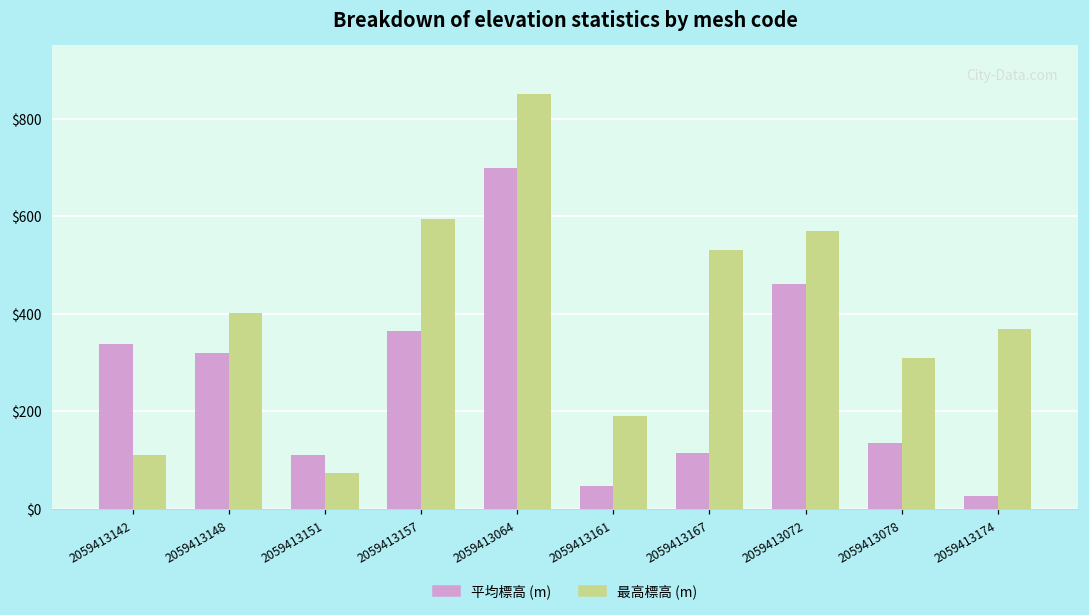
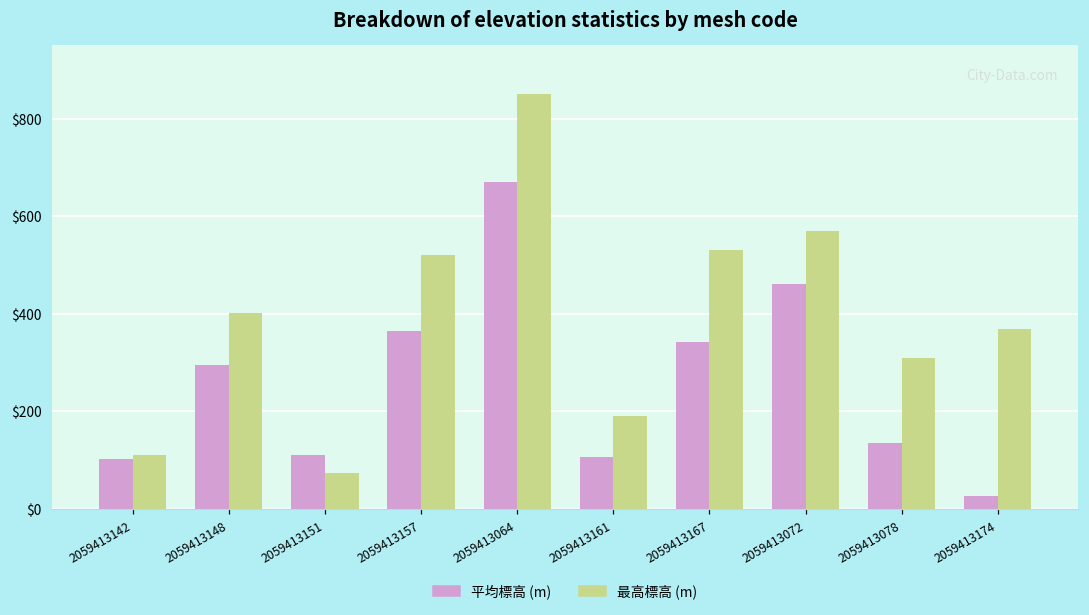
  {
    "平均標高 (m)": {
-     "2059413142": "$340",
-     "2059413148": "$320",
+     "2059413142": "$100",
+     "2059413148": "$300",
      "2059413151": "$110",
      "2059413157": "$360",
-     "2059413064": "$700",
-     "2059413161": "$50",
-     "2059413167": "$110",
+     "2059413064": "$670",
+     "2059413161": "$110",
+     "2059413167": "$340",
      "2059413072": "$460",
      "2059413078": "$140",
      "2059413174": "$30"
    },
    "最高標高 (m)": {
      "2059413142": "$110",
      "2059413148": "$400",
      "2059413151": "$70",
-     "2059413157": "$600",
+     "2059413157": "$520",
      "2059413064": "$850",
      "2059413161": "$190",
      "2059413167": "$530",
      "2059413072": "$570",
      "2059413078": "$310",
      "2059413174": "$370"
    }
  }
